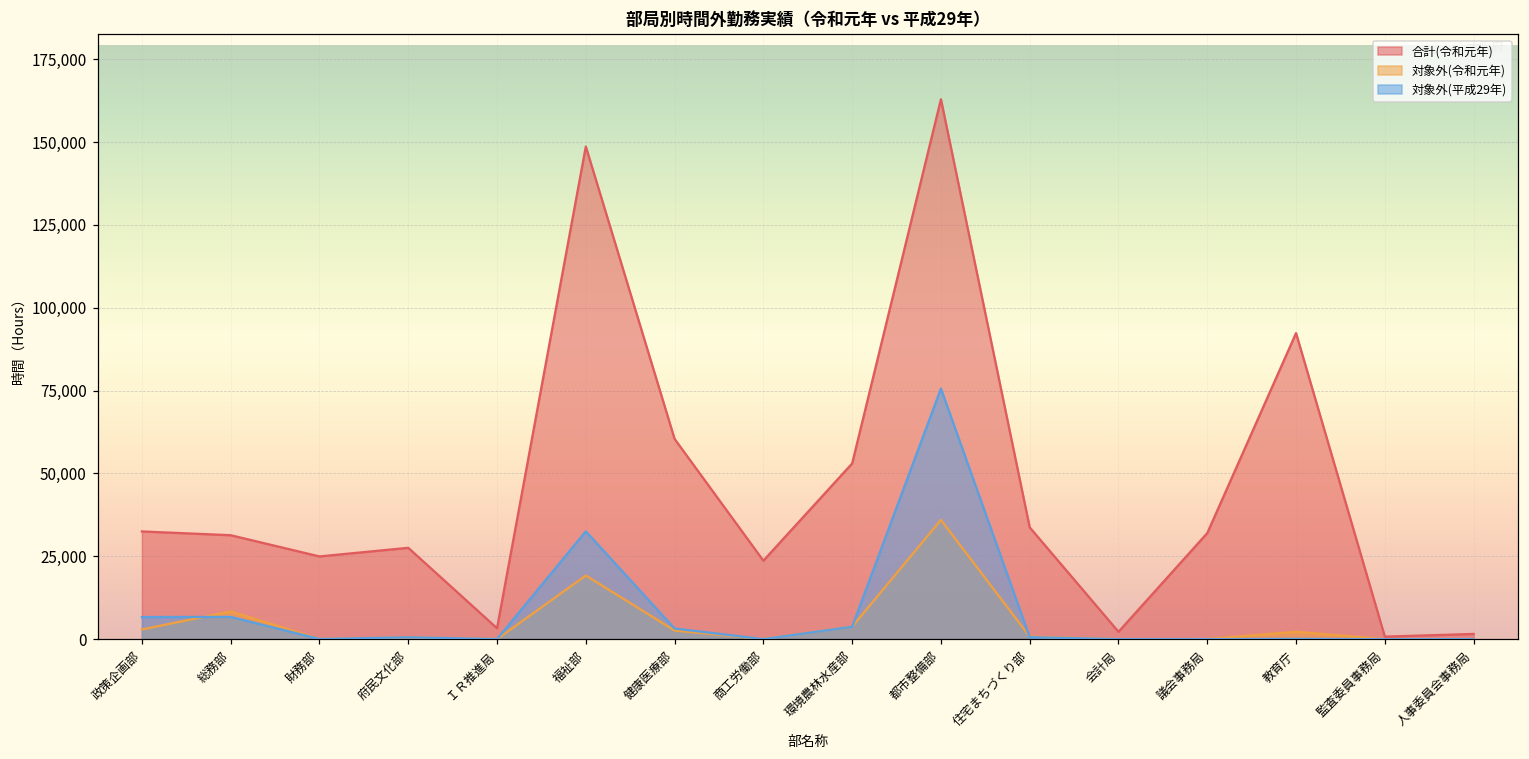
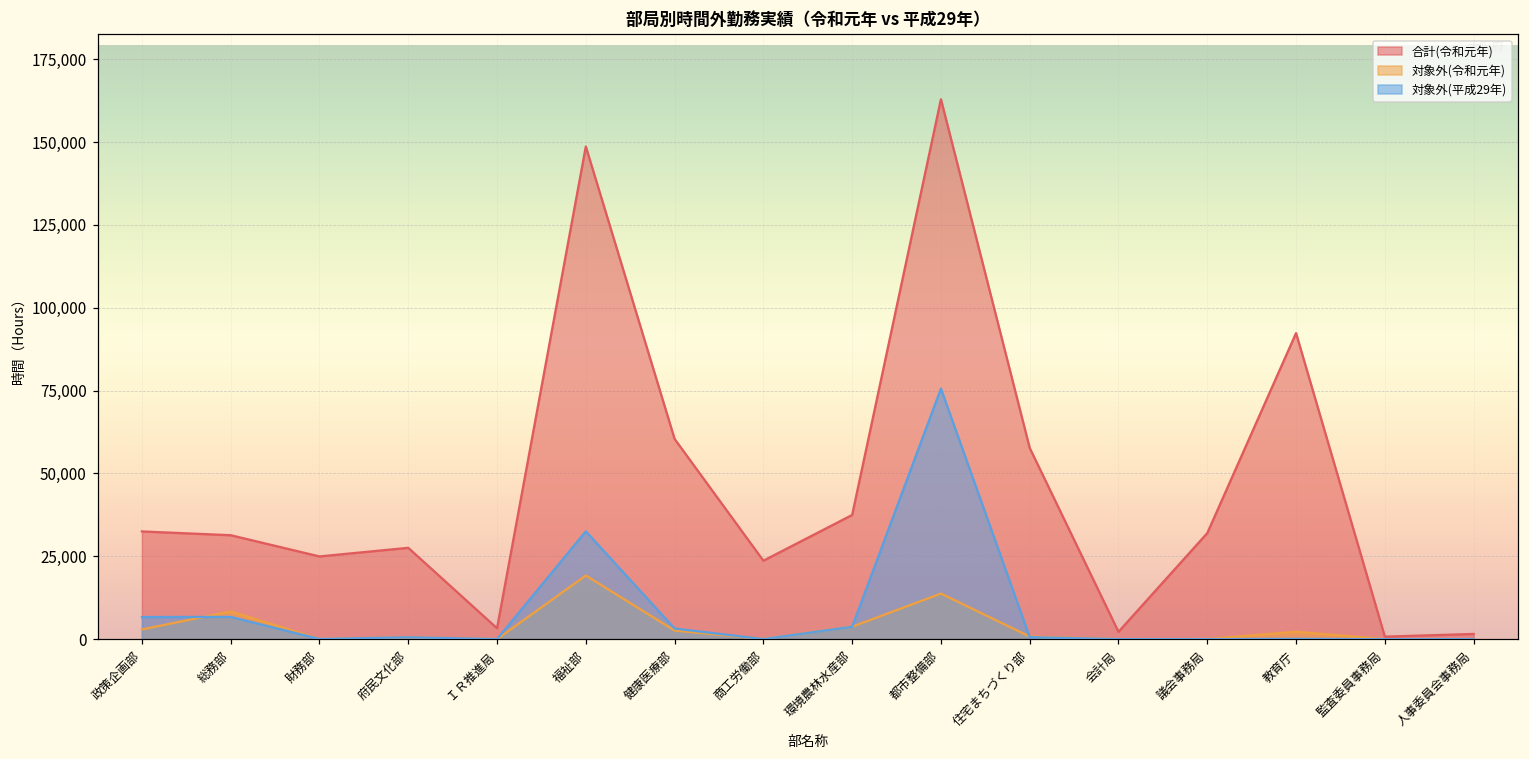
  {
    "合計(令和元年)": {
      "政策企画部": "33,000",
      "総務部": "31,000",
      "財務部": "25,000",
      "府民文化部": "28,000",
      "ＩＲ推進局": "3,000",
      "福祉部": "149,000",
      "健康医療部": "60,000",
      "商工労働部": "24,000",
-     "環境農林水産部": "53,000",
+     "環境農林水産部": "37,000",
      "都市整備部": "163,000",
-     "住宅まちづくり部": "34,000",
+     "住宅まちづくり部": "58,000",
      "会計局": "2,000",
      "議会事務局": "32,000",
      "教育庁": "92,000",
      "人事委員会事務局": "2,000"
    },
    "対象外(令和元年)": {
      "政策企画部": "3,000",
      "総務部": "8,000",
      "福祉部": "19,000",
-     "都市整備部": "36,000",
+     "都市整備部": "14,000",
      "教育庁": "2,000"
    },
    "対象外(平成29年)": {
      "政策企画部": "7,000",
      "総務部": "7,000",
      "福祉部": "33,000",
      "都市整備部": "76,000",
      "教育庁": "0"
    }
  }
